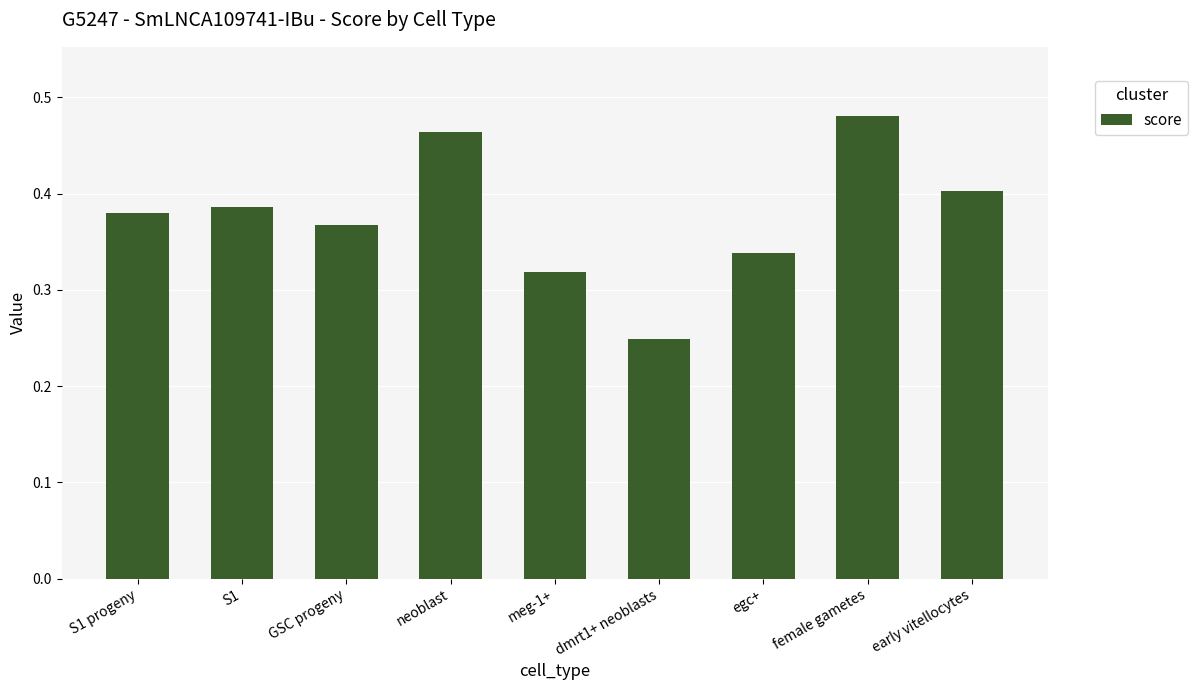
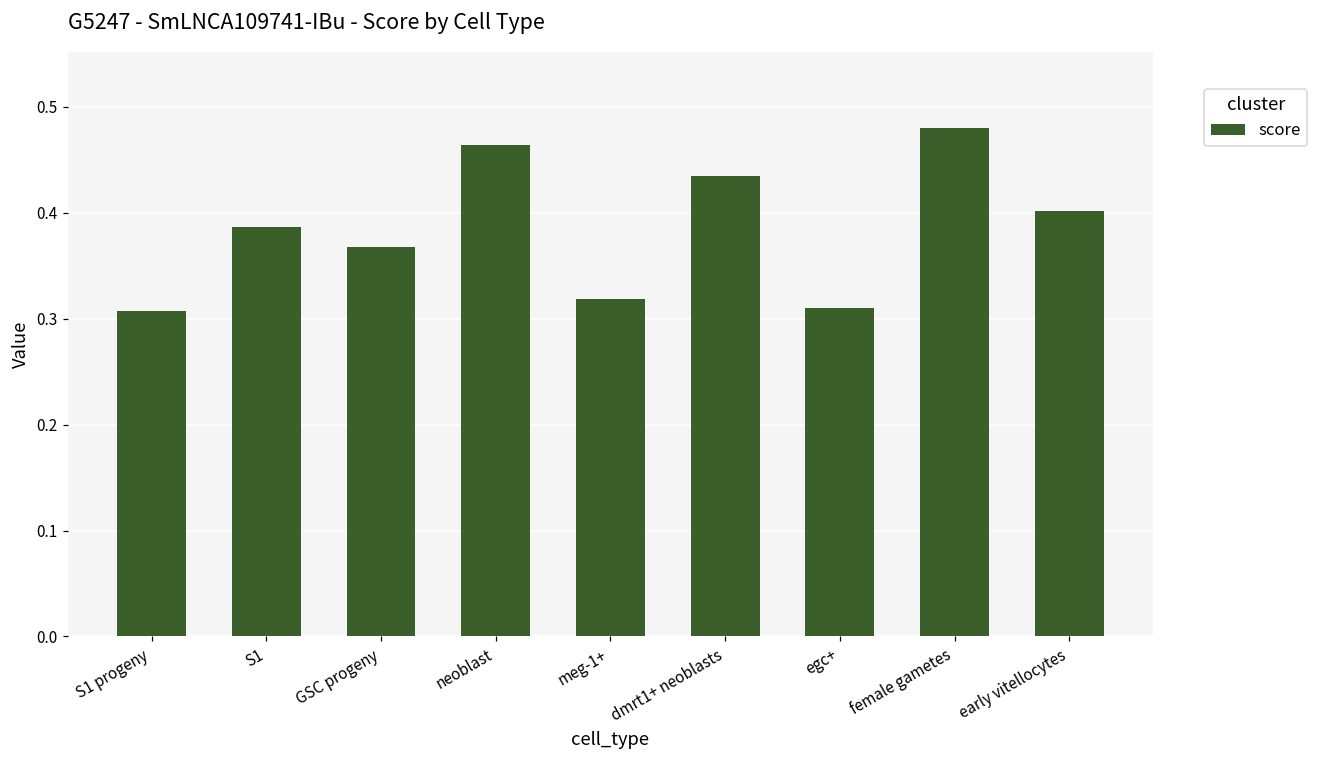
  {
-   "S1 progeny": 0.38,
+   "S1 progeny": 0.31,
    "S1": 0.39,
    "GSC progeny": 0.37,
    "neoblast": 0.46,
    "meg-1+": 0.32,
-   "dmrt1+ neoblasts": 0.25,
-   "egc+": 0.34,
+   "dmrt1+ neoblasts": 0.43,
+   "egc+": 0.31,
    "female gametes": 0.48,
    "early vitellocytes": 0.40
  }
